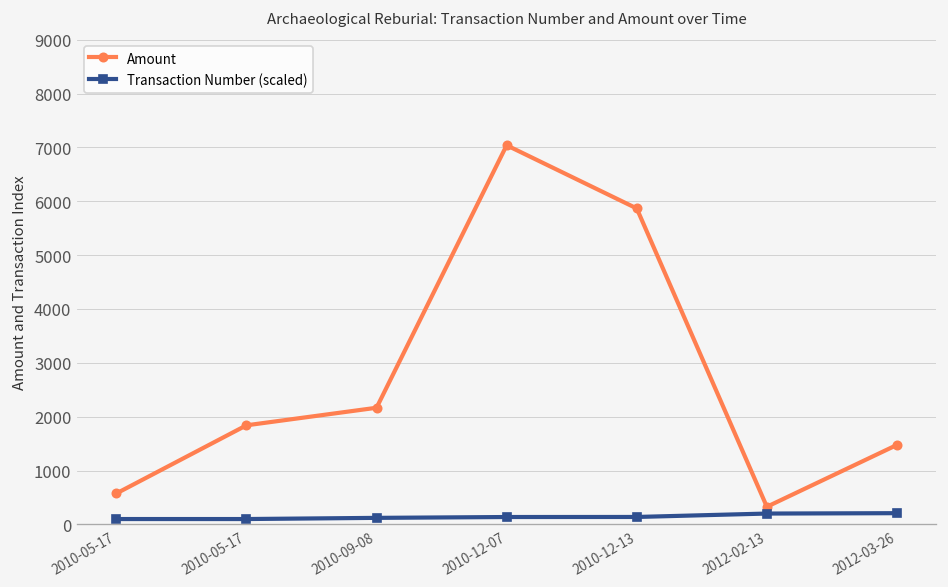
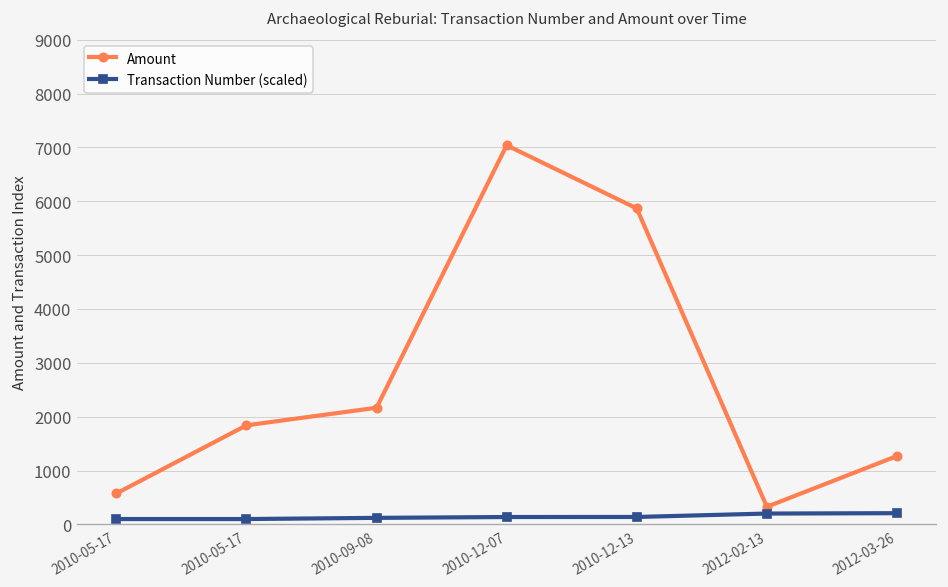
  {
    "Amount": {
      "2010-09-08": 2200,
      "2010-12-07": 7000,
      "2010-12-13": 5900,
      "2012-02-13": 300,
-     "2012-03-26": 1500
+     "2012-03-26": 1300
    },
    "Transaction Number (scaled)": {
      "2010-09-08": 100,
      "2010-12-07": 100,
      "2010-12-13": 100,
      "2012-02-13": 200,
      "2012-03-26": 200
    }
  }
